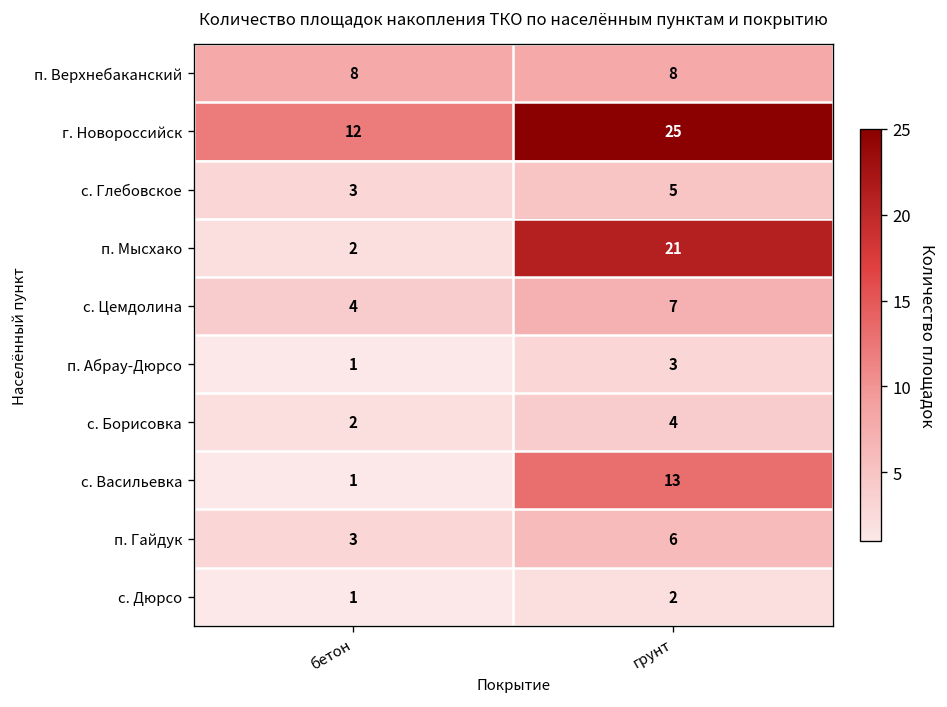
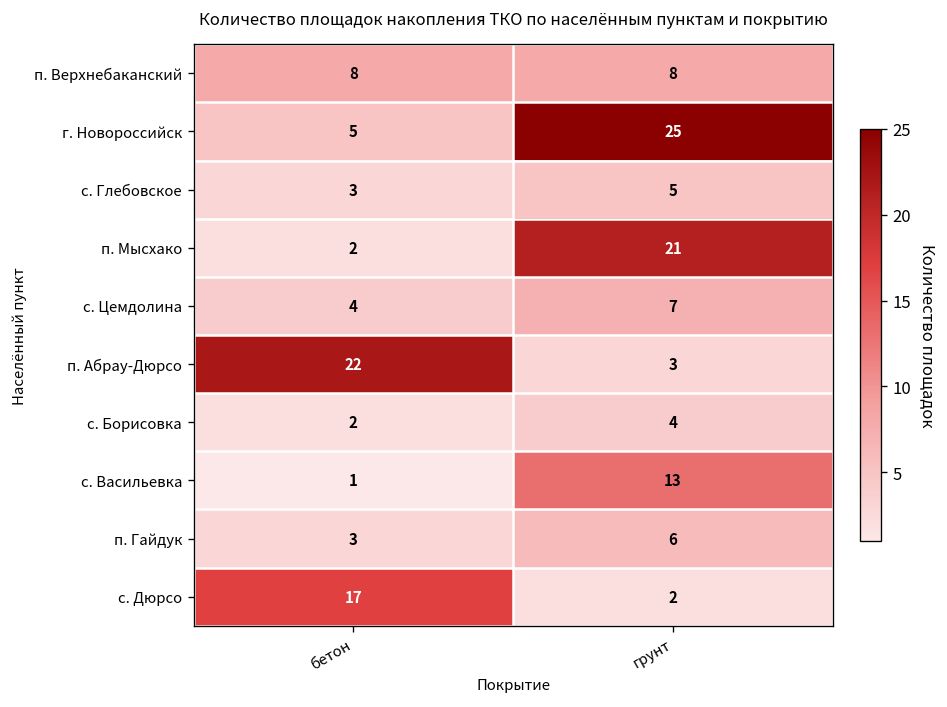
  {
    "п. Верхнебаканский": {
      "бетон": 8,
      "грунт": 8
    },
    "г. Новороссийск": {
-     "бетон": 12,
+     "бетон": 5,
      "грунт": 25
    },
    "с. Глебовское": {
      "бетон": 3,
      "грунт": 5
    },
    "п. Мысхако": {
      "бетон": 2,
      "грунт": 21
    },
    "с. Цемдолина": {
      "бетон": 4,
      "грунт": 7
    },
    "п. Абрау-Дюрсо": {
-     "бетон": 1,
+     "бетон": 22,
      "грунт": 3
    },
    "с. Борисовка": {
      "бетон": 2,
      "грунт": 4
    },
    "с. Васильевка": {
      "бетон": 1,
      "грунт": 13
    },
    "п. Гайдук": {
      "бетон": 3,
      "грунт": 6
    },
    "с. Дюрсо": {
-     "бетон": 1,
+     "бетон": 17,
      "грунт": 2
    }
  }
